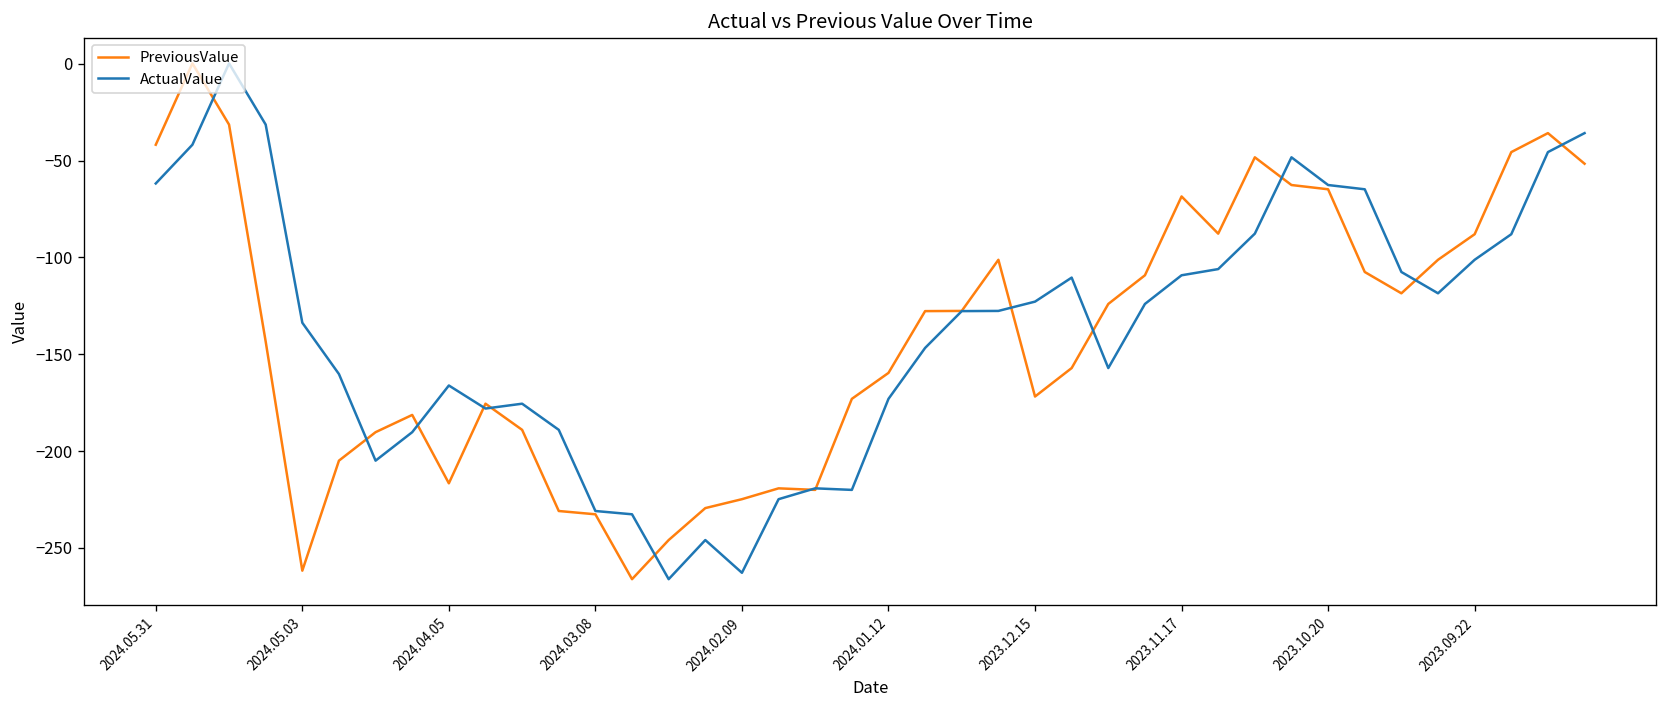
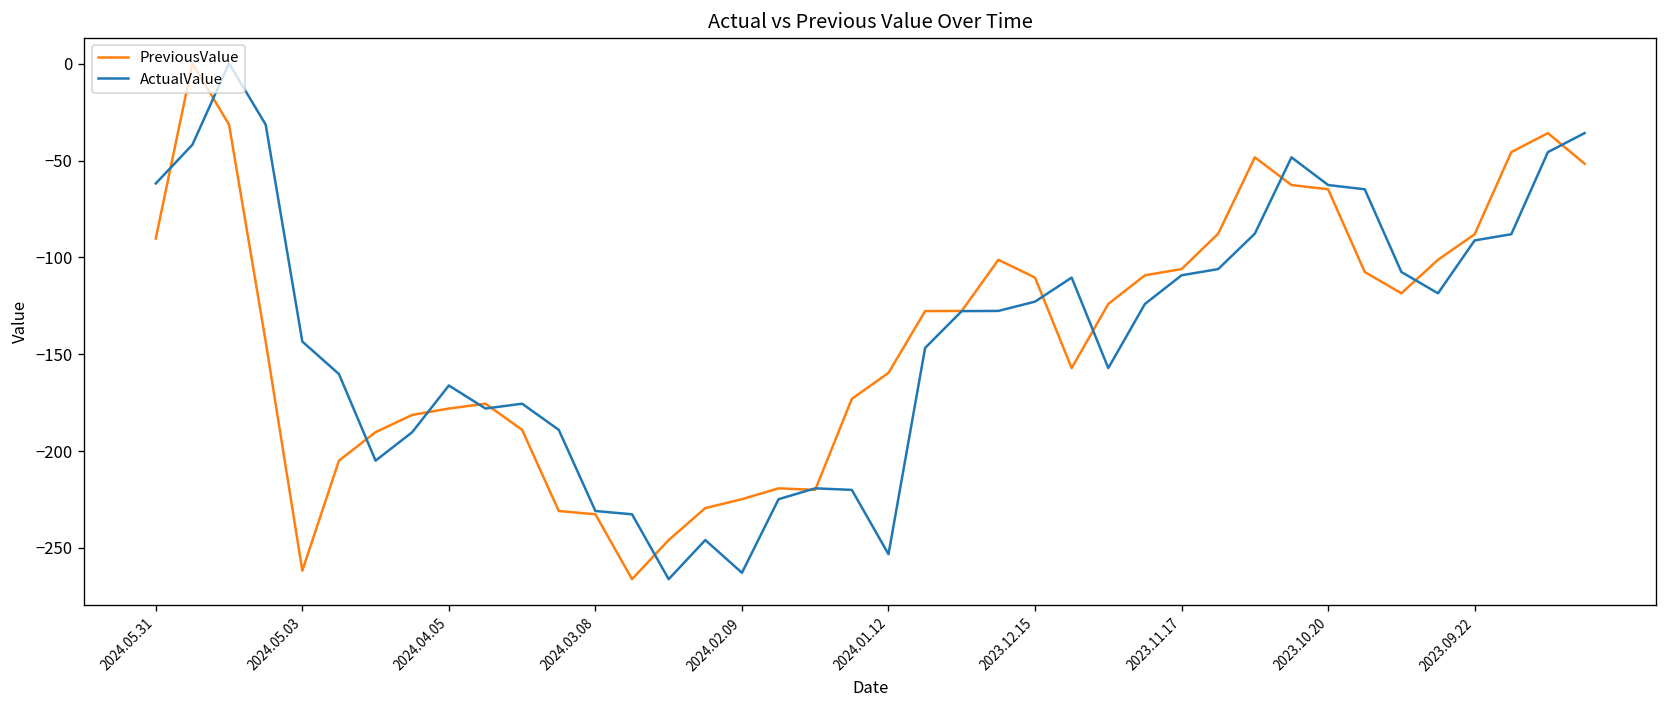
  {
    "PreviousValue": {
-     "2024.05.31": -42,
+     "2024.05.31": -90,
      "2024.05.03": -262,
-     "2024.04.05": -217,
+     "2024.04.05": -178,
      "2024.03.08": -233,
      "2024.02.09": -225,
      "2024.01.12": -160,
-     "2023.12.15": -172,
-     "2023.11.17": -69,
+     "2023.12.15": -110,
+     "2023.11.17": -106,
      "2023.10.20": -65,
      "2023.09.22": -88
    },
    "ActualValue": {
      "2024.05.31": -62,
-     "2024.05.03": -134,
+     "2024.05.03": -143,
      "2024.04.05": -166,
      "2024.03.08": -231,
      "2024.02.09": -263,
-     "2024.01.12": -173,
+     "2024.01.12": -253,
      "2023.12.15": -123,
      "2023.11.17": -109,
      "2023.10.20": -63,
-     "2023.09.22": -101
+     "2023.09.22": -91
    }
  }
